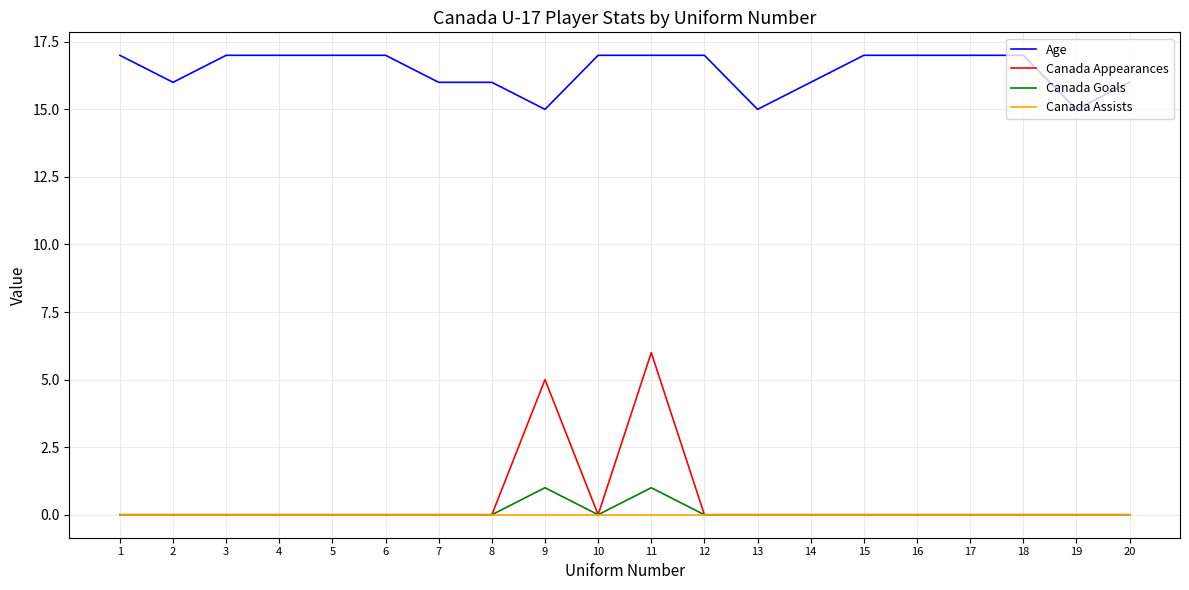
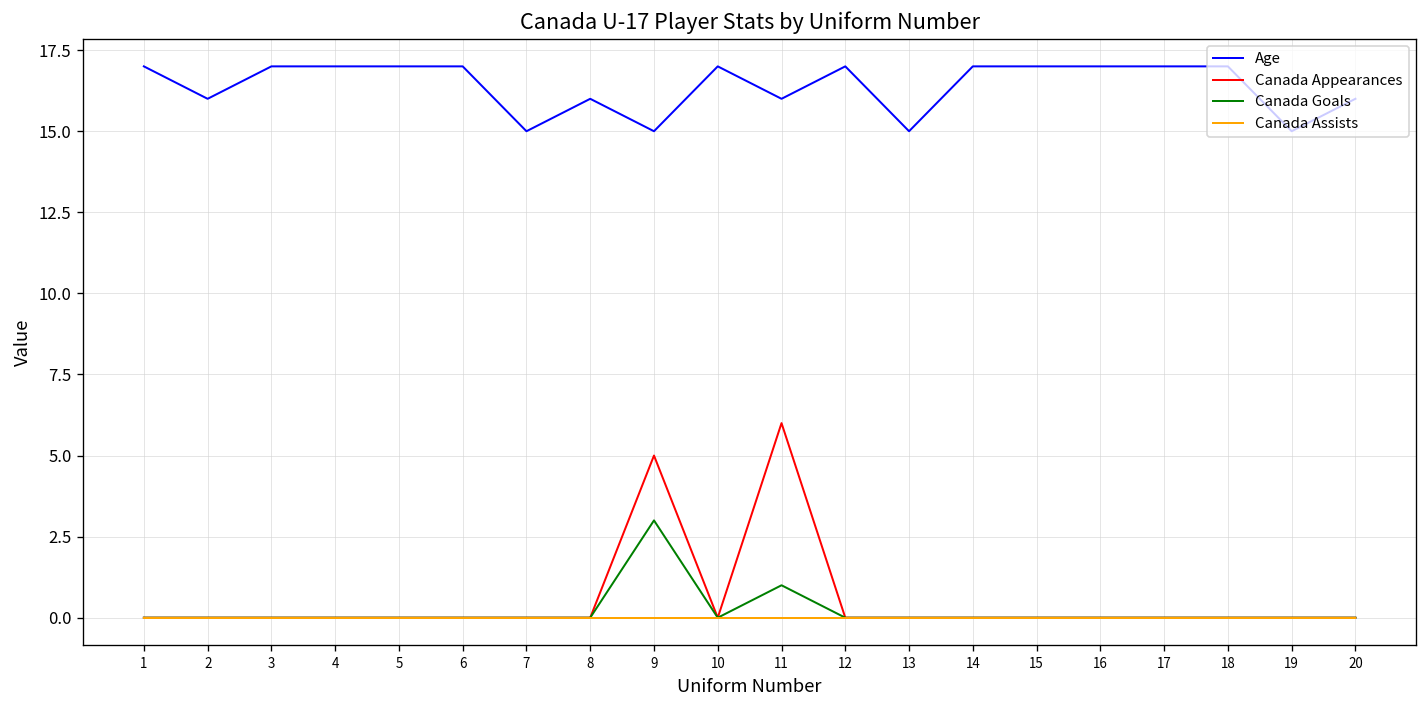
  {
    "Age": {
      "1": 17,
      "2": 16,
      "3": 17,
      "4": 17,
      "5": 17,
      "6": 17,
-     "7": 16,
+     "7": 15,
      "8": 16,
      "9": 15,
      "10": 17,
-     "11": 17,
+     "11": 16,
      "12": 17,
      "13": 15,
-     "14": 16,
+     "14": 17,
      "15": 17,
      "16": 17,
      "17": 17
    },
    "Canada Appearances": {
      "9": 5,
      "11": 6
    },
    "Canada Goals": {
-     "9": 1,
+     "9": 3,
      "11": 1
    },
    "Canada Assists": {
      "9": 0,
      "11": 0
    }
  }
